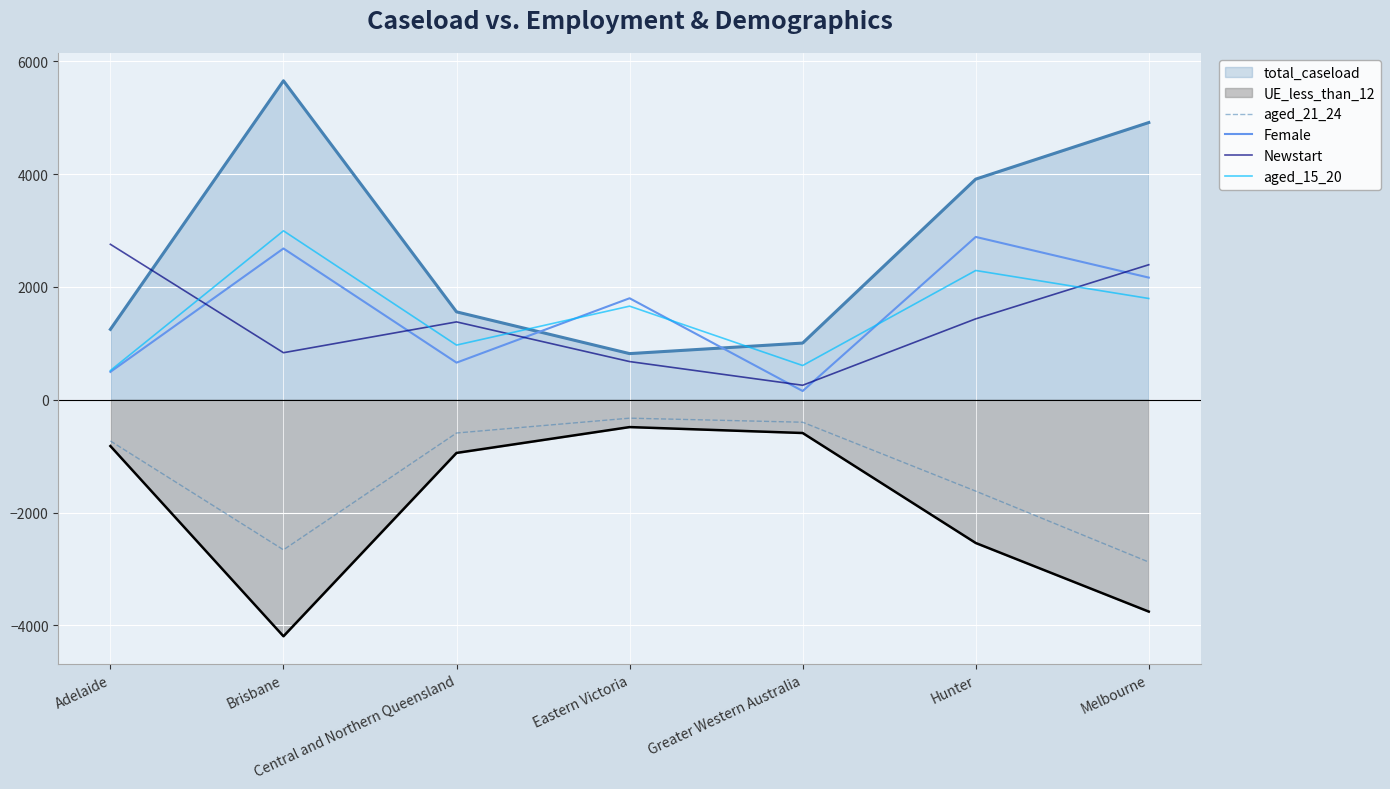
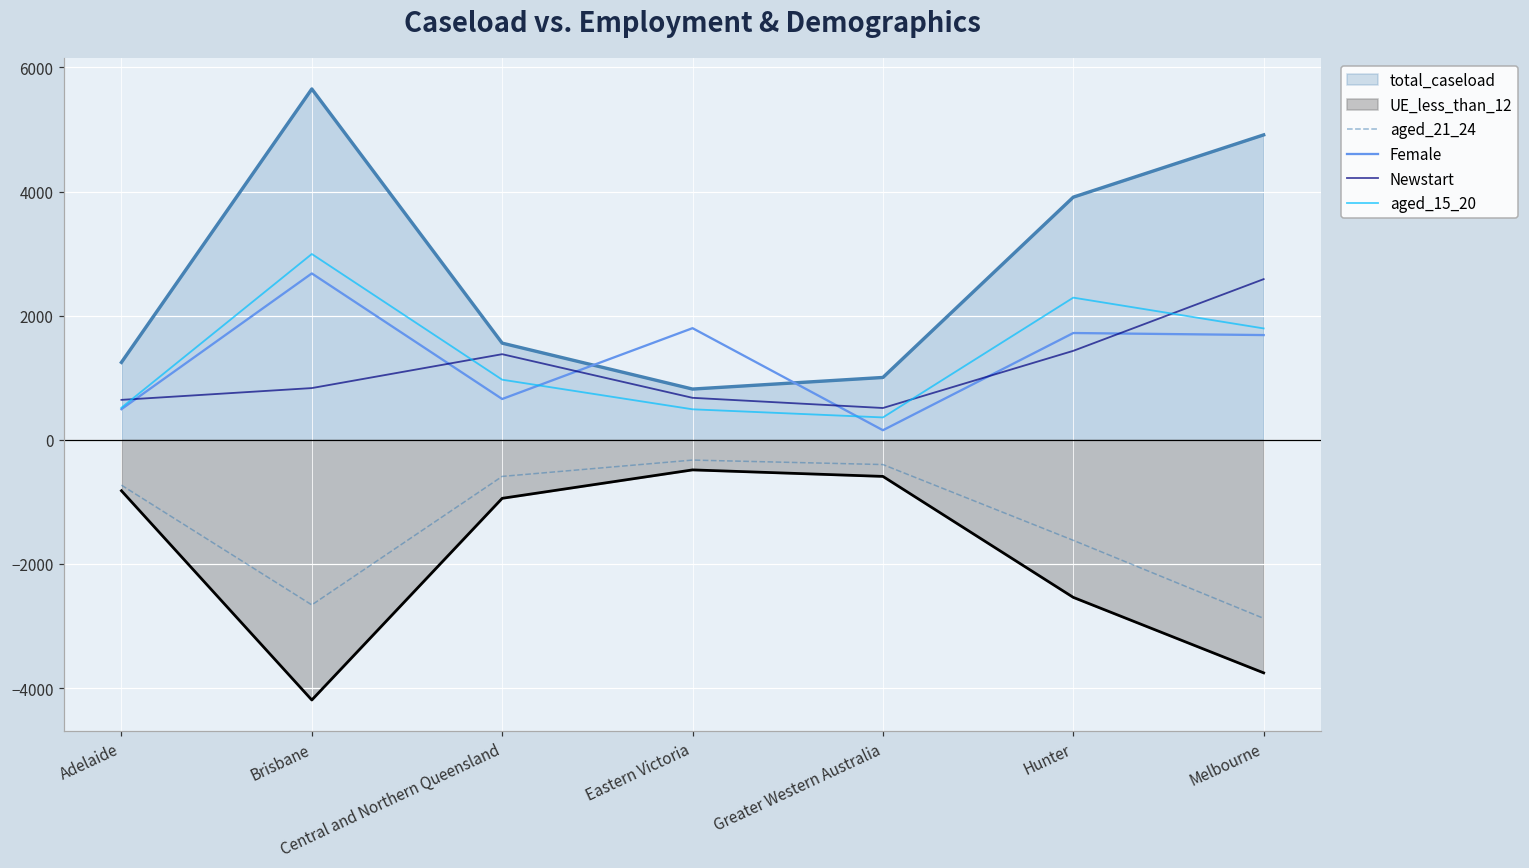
  {
    "Female": {
      "Brisbane": 2700,
      "Central and Northern Queensland": 700,
      "Eastern Victoria": 1800,
      "Greater Western Australia": 200,
-     "Hunter": 2900,
-     "Melbourne": 2200
+     "Hunter": 1700,
+     "Melbourne": 1700
    },
    "Newstart": {
-     "Adelaide": 2800,
+     "Adelaide": 600,
      "Brisbane": 800,
      "Central and Northern Queensland": 1400,
      "Eastern Victoria": 700,
-     "Greater Western Australia": 300,
+     "Greater Western Australia": 500,
      "Hunter": 1400,
-     "Melbourne": 2400
+     "Melbourne": 2600
    },
    "aged_15_20": {
      "Brisbane": 3000,
      "Central and Northern Queensland": 1000,
-     "Eastern Victoria": 1700,
-     "Greater Western Australia": 600,
+     "Eastern Victoria": 500,
+     "Greater Western Australia": 400,
      "Hunter": 2300,
      "Melbourne": 1800
    }
  }
